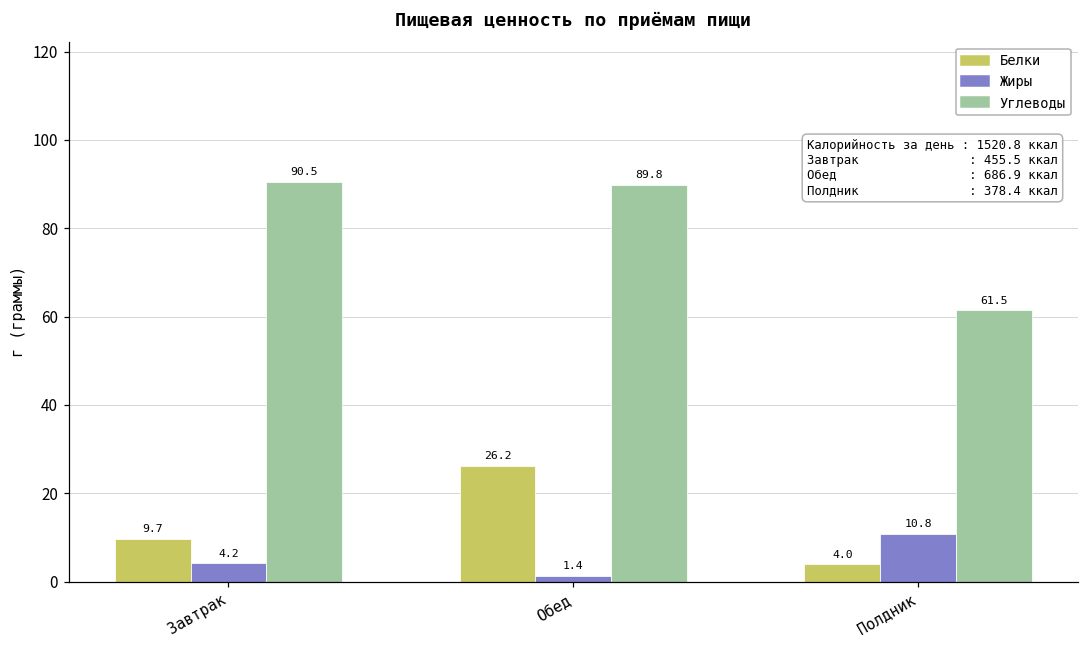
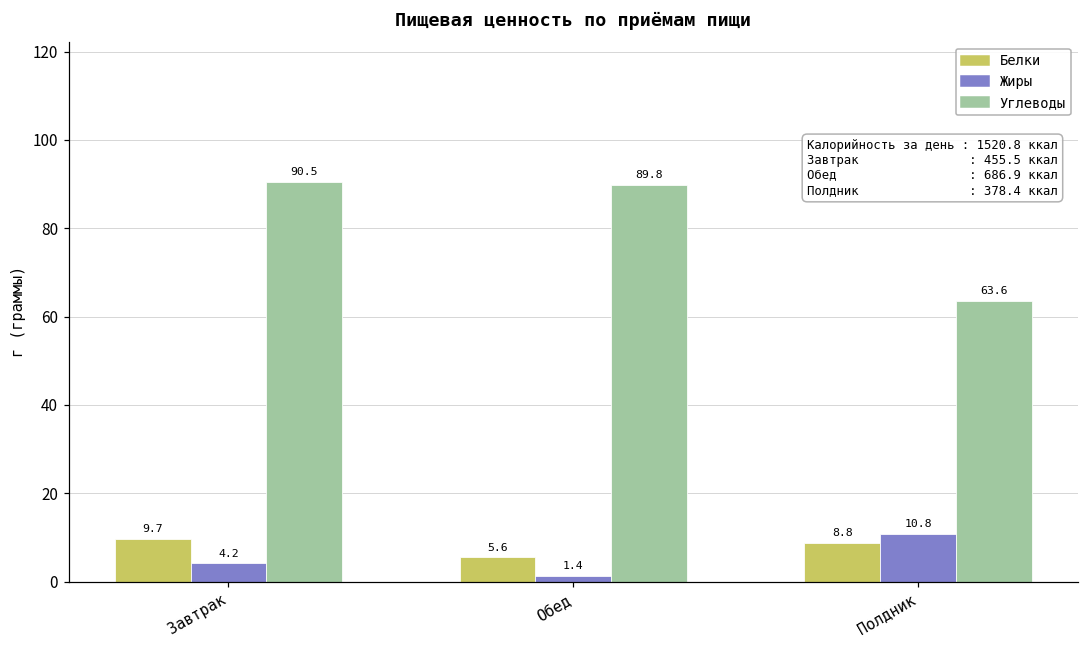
  {
    "Белки": {
      "Завтрак": 9.7,
-     "Обед": 26.2,
-     "Полдник": 4.0
+     "Обед": 5.6,
+     "Полдник": 8.8
    },
    "Жиры": {
      "Завтрак": 4.2,
      "Обед": 1.4,
      "Полдник": 10.8
    },
    "Углеводы": {
      "Завтрак": 90.5,
      "Обед": 89.8,
-     "Полдник": 61.5
+     "Полдник": 63.6
    }
  }
